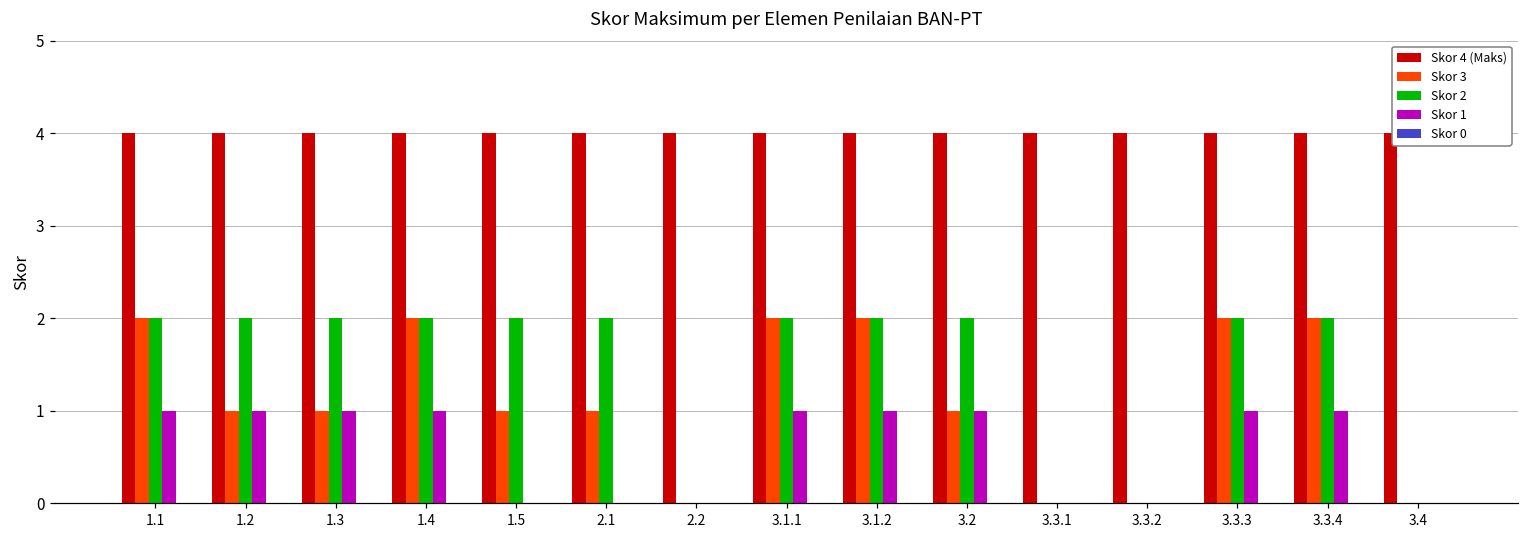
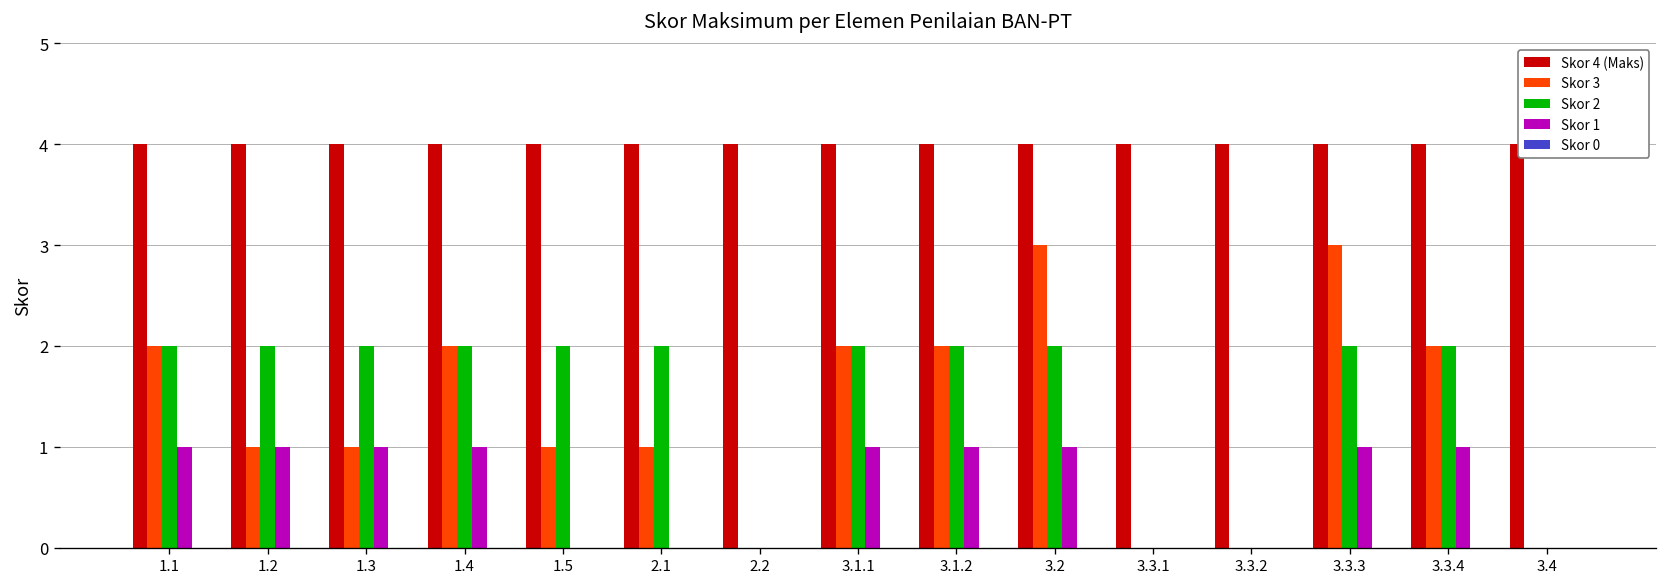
  {
    "Skor 4 (Maks)": {
      "1.1": 4,
      "1.2": 4,
      "1.3": 4,
      "1.4": 4,
      "1.5": 4,
      "2.1": 4,
      "2.2": 4,
      "3.1.1": 4,
      "3.1.2": 4,
      "3.2": 4,
      "3.3.1": 4,
      "3.3.2": 4,
      "3.3.3": 4,
      "3.3.4": 4,
      "3.4": 4
    },
    "Skor 3": {
      "1.1": 2,
      "1.2": 1,
      "1.3": 1,
      "1.4": 2,
      "1.5": 1,
      "2.1": 1,
      "2.2": 0,
      "3.1.1": 2,
      "3.1.2": 2,
-     "3.2": 1,
+     "3.2": 3,
      "3.3.1": 0,
      "3.3.2": 0,
-     "3.3.3": 2,
+     "3.3.3": 3,
      "3.3.4": 2,
      "3.4": 0
    },
    "Skor 2": {
      "1.1": 2,
      "1.2": 2,
      "1.3": 2,
      "1.4": 2,
      "1.5": 2,
      "2.1": 2,
      "2.2": 0,
      "3.1.1": 2,
      "3.1.2": 2,
      "3.2": 2,
      "3.3.1": 0,
      "3.3.2": 0,
      "3.3.3": 2,
      "3.3.4": 2,
      "3.4": 0
    },
    "Skor 1": {
      "1.1": 1,
      "1.2": 1,
      "1.3": 1,
      "1.4": 1,
      "1.5": 0,
      "2.1": 0,
      "2.2": 0,
      "3.1.1": 1,
      "3.1.2": 1,
      "3.2": 1,
      "3.3.1": 0,
      "3.3.2": 0,
      "3.3.3": 1,
      "3.3.4": 1,
      "3.4": 0
    },
    "Skor 0": {
      "1.1": 0,
      "1.2": 0,
      "1.3": 0,
      "1.4": 0,
      "1.5": 0,
      "2.1": 0,
      "2.2": 0,
      "3.1.1": 0,
      "3.1.2": 0,
      "3.2": 0,
      "3.3.1": 0,
      "3.3.2": 0,
      "3.3.3": 0,
      "3.3.4": 0,
      "3.4": 0
    }
  }
